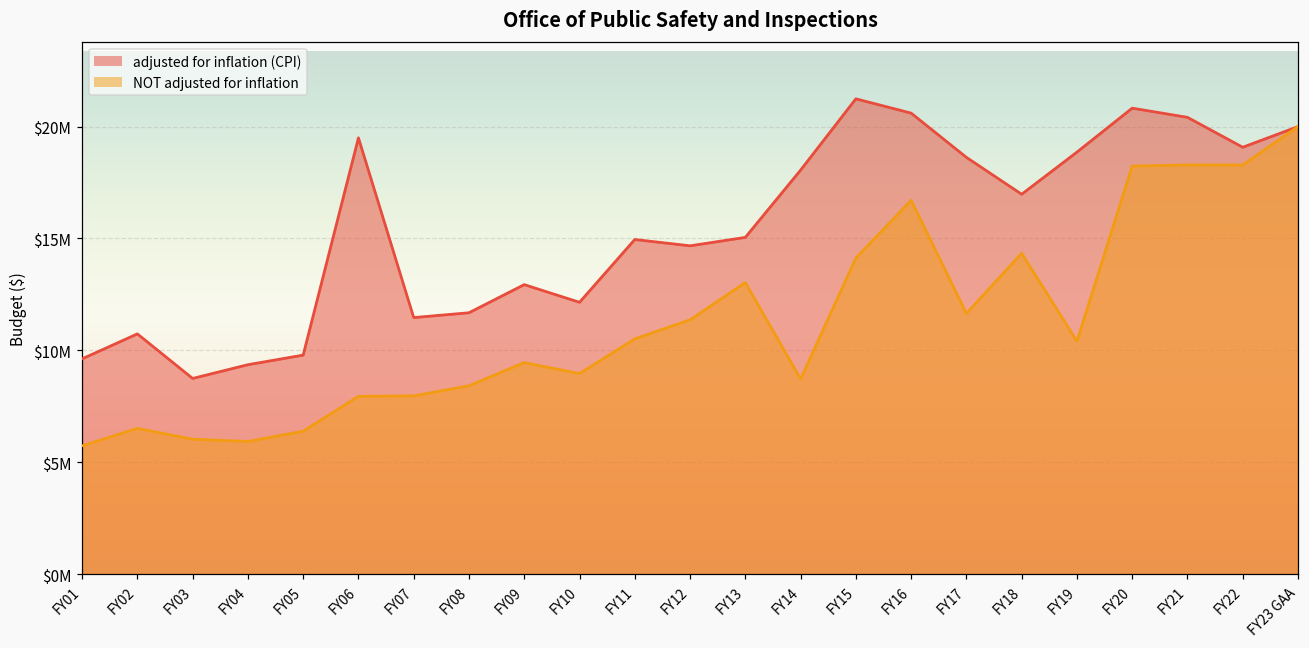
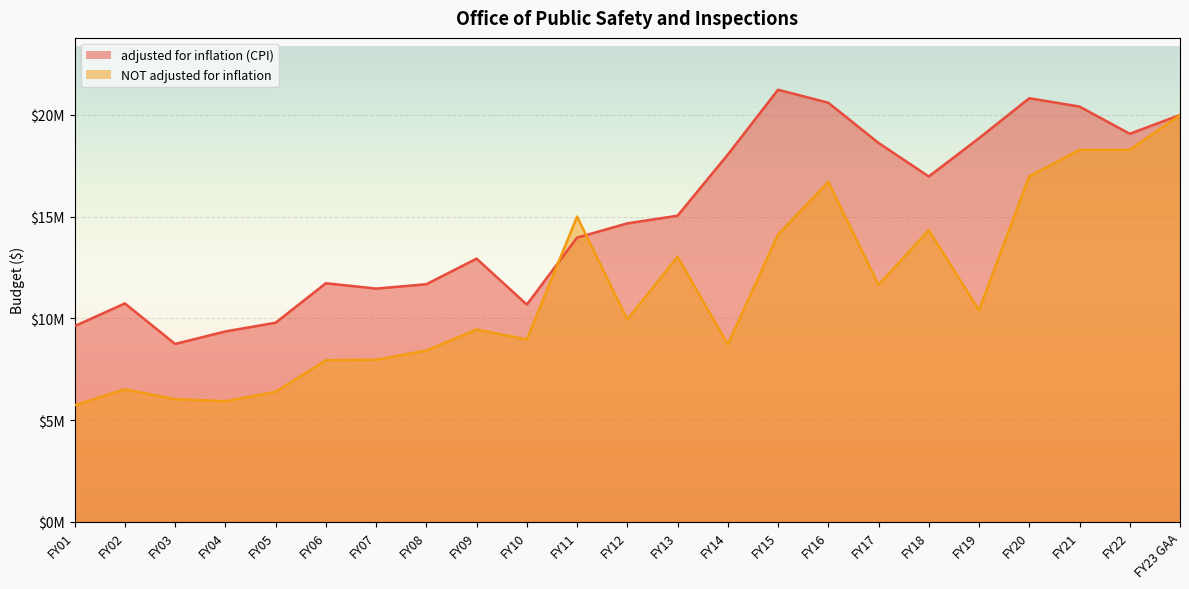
  {
    "adjusted for inflation (CPI)": {
      "FY01": "$9600000",
      "FY02": "$10700000",
      "FY03": "$8700000",
      "FY04": "$9400000",
      "FY05": "$9800000",
-     "FY06": "$19500000",
+     "FY06": "$11700000",
      "FY07": "$11500000",
      "FY08": "$11700000",
      "FY09": "$12900000",
-     "FY10": "$12100000",
-     "FY11": "$15000000",
+     "FY10": "$10700000",
+     "FY11": "$14000000",
      "FY12": "$14700000",
      "FY13": "$15000000",
      "FY14": "$18100000",
      "FY15": "$21200000",
      "FY16": "$20600000",
      "FY17": "$18600000",
      "FY18": "$17000000",
      "FY19": "$18900000",
      "FY20": "$20800000",
      "FY21": "$20400000",
      "FY22": "$19100000"
    },
    "NOT adjusted for inflation": {
      "FY01": "$5700000",
      "FY02": "$6500000",
      "FY03": "$6000000",
      "FY04": "$5900000",
      "FY05": "$6400000",
      "FY06": "$7900000",
      "FY07": "$8000000",
      "FY08": "$8400000",
      "FY09": "$9500000",
      "FY10": "$9000000",
-     "FY11": "$10500000",
-     "FY12": "$11400000",
+     "FY11": "$15000000",
+     "FY12": "$9900000",
      "FY13": "$13000000",
      "FY14": "$8700000",
      "FY15": "$14100000",
      "FY16": "$16700000",
      "FY17": "$11700000",
      "FY18": "$14300000",
      "FY19": "$10400000",
-     "FY20": "$18200000",
+     "FY20": "$17000000",
      "FY21": "$18300000",
      "FY22": "$18300000"
    }
  }
